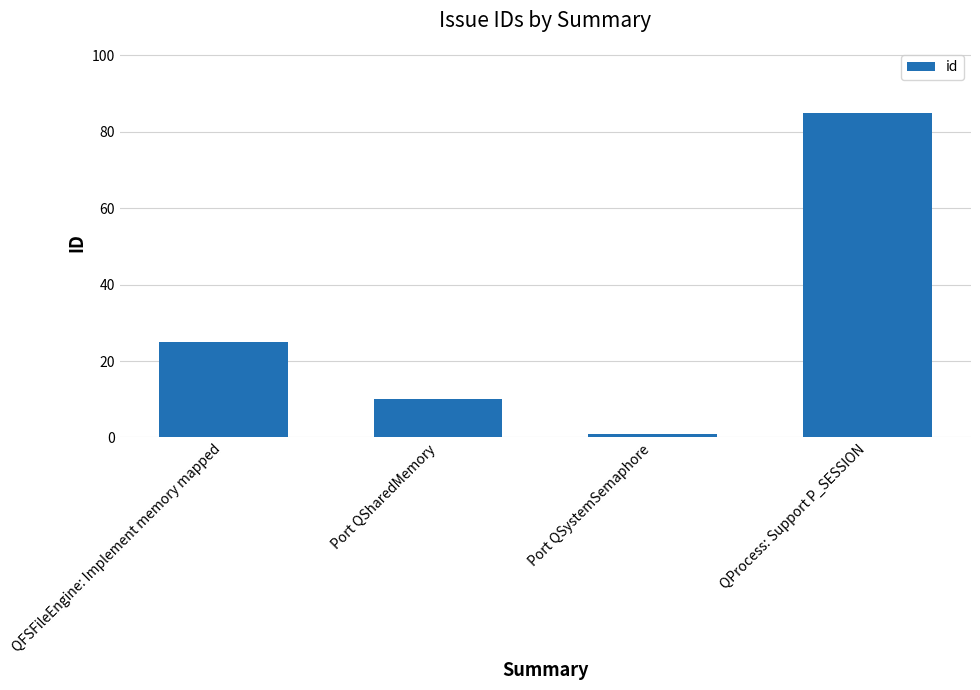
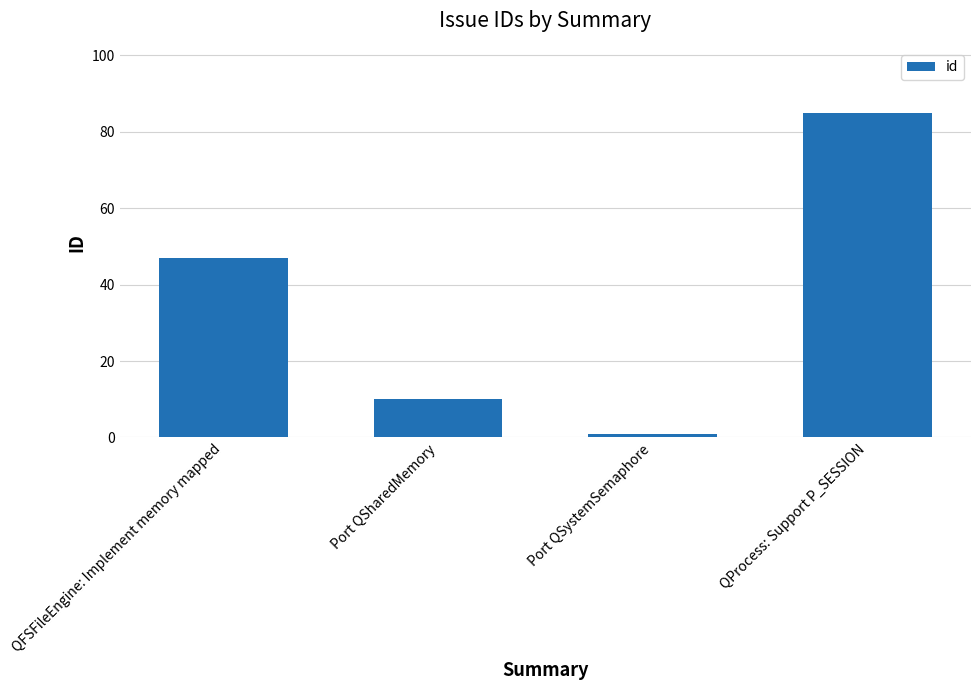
  {
-   "QFSFileEngine: Implement memory mapped": 25,
+   "QFSFileEngine: Implement memory mapped": 47,
    "Port QSharedMemory": 10,
    "Port QSystemSemaphore": 1,
    "QProcess: Support P_SESSION": 85
  }
